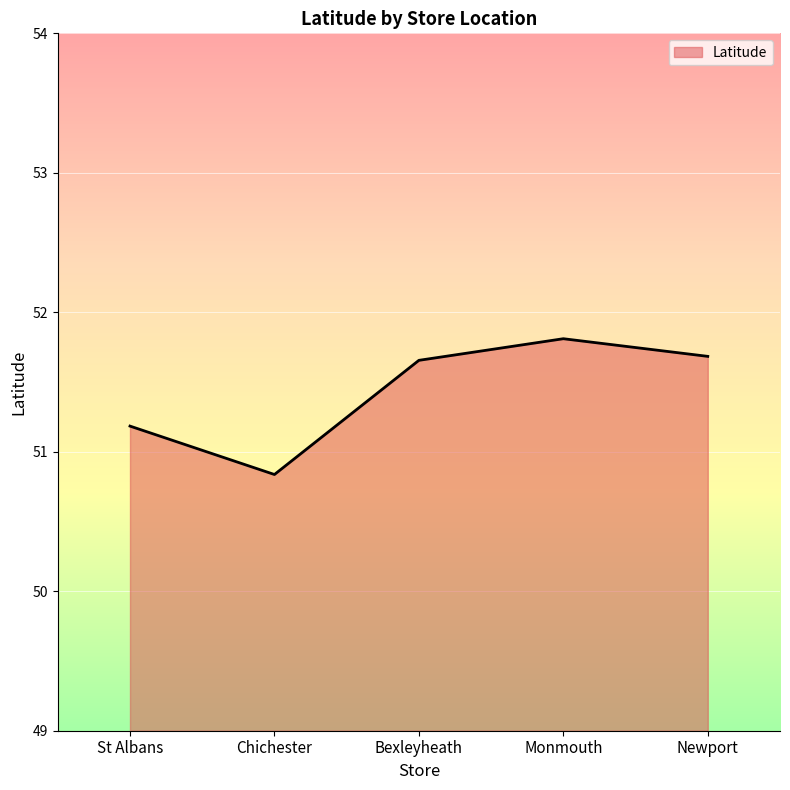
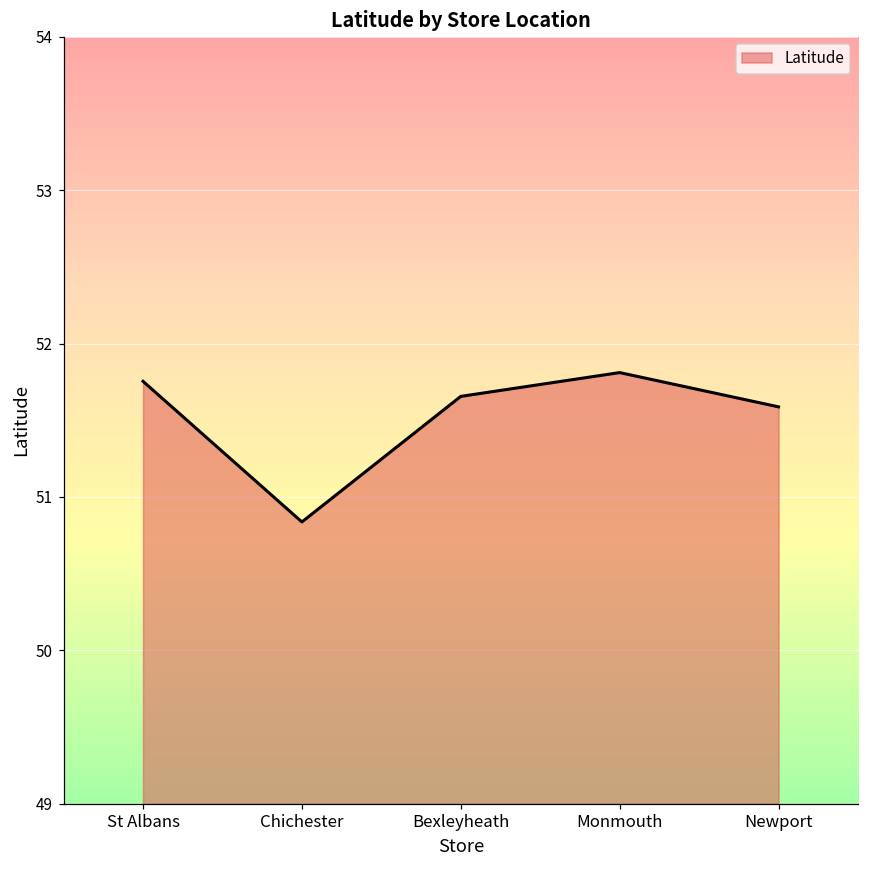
  {
-   "St Albans": 51.18,
+   "St Albans": 51.75,
    "Chichester": 50.84,
    "Bexleyheath": 51.66,
    "Monmouth": 51.81,
-   "Newport": 51.68
+   "Newport": 51.59
  }
